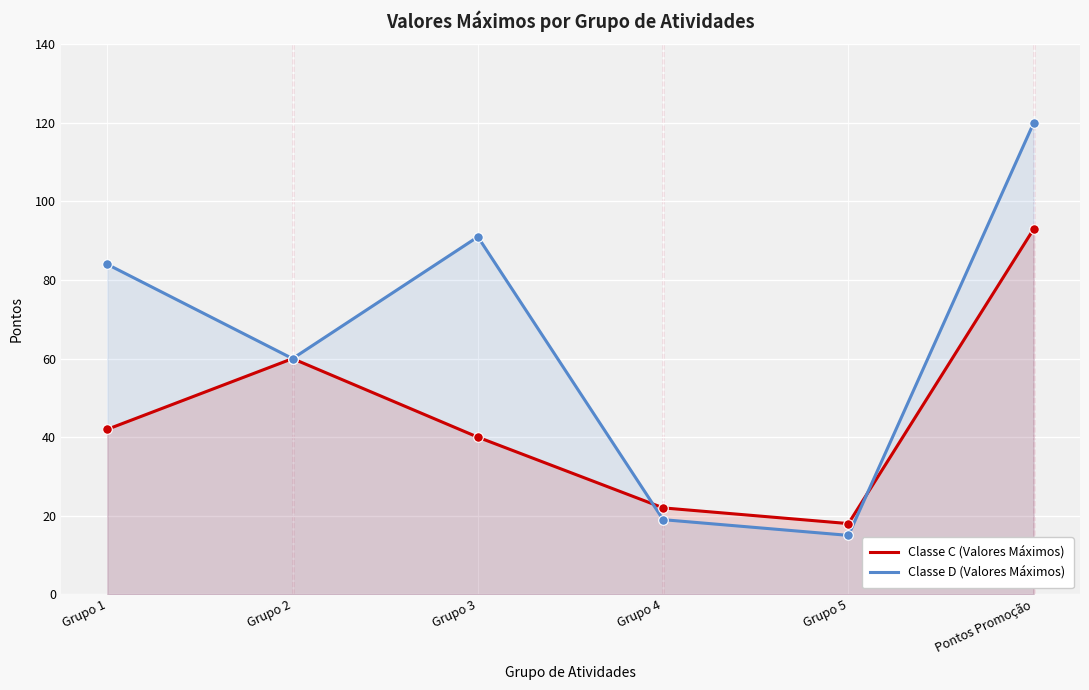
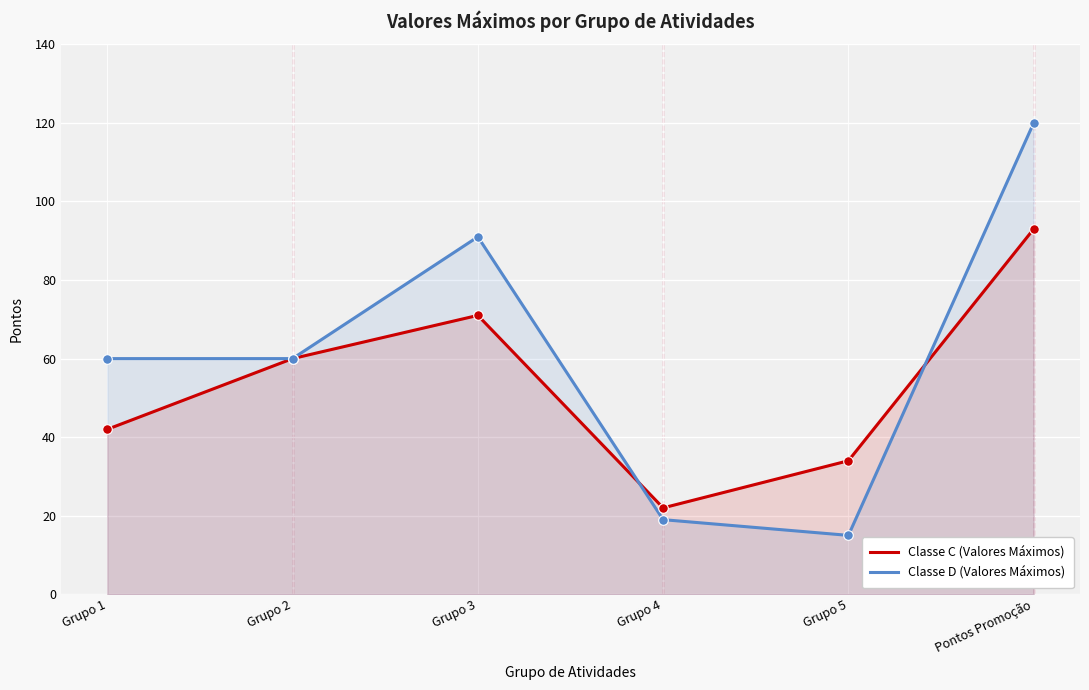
  {
    "Classe C (Valores Máximos)": {
      "Grupo 1": 42,
-     "Grupo 3": 40,
+     "Grupo 3": 71,
      "Grupo 4": 22,
-     "Grupo 5": 18,
+     "Grupo 5": 34,
      "Pontos Promoção": 93
    },
    "Classe D (Valores Máximos)": {
-     "Grupo 1": 84,
+     "Grupo 1": 60,
      "Grupo 3": 91,
      "Grupo 4": 19,
      "Grupo 5": 15,
      "Pontos Promoção": 120
    }
  }
